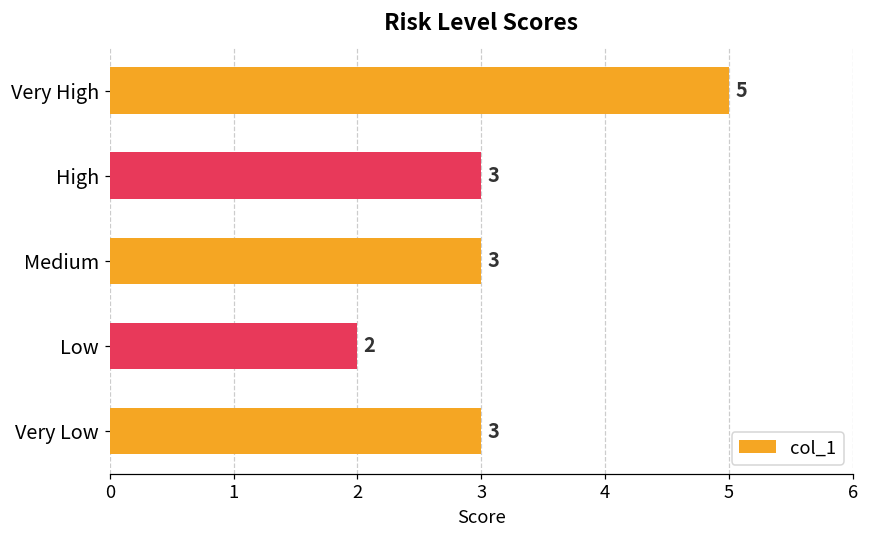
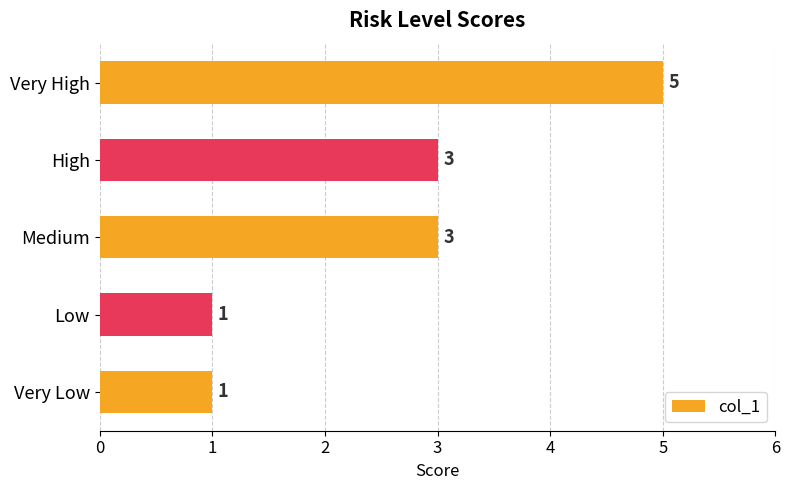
  {
    "Very High": 5,
    "High": 3,
    "Medium": 3,
-   "Low": 2,
-   "Very Low": 3
+   "Low": 1,
+   "Very Low": 1
  }
